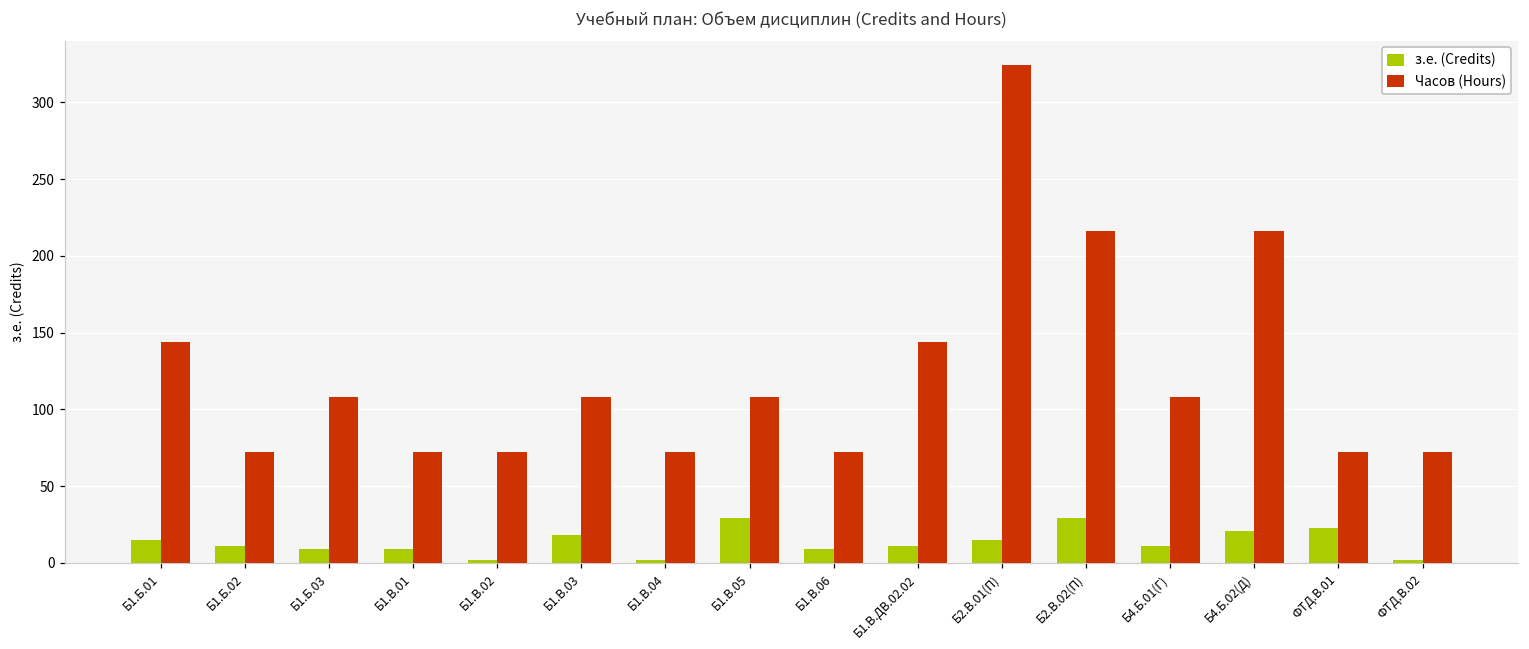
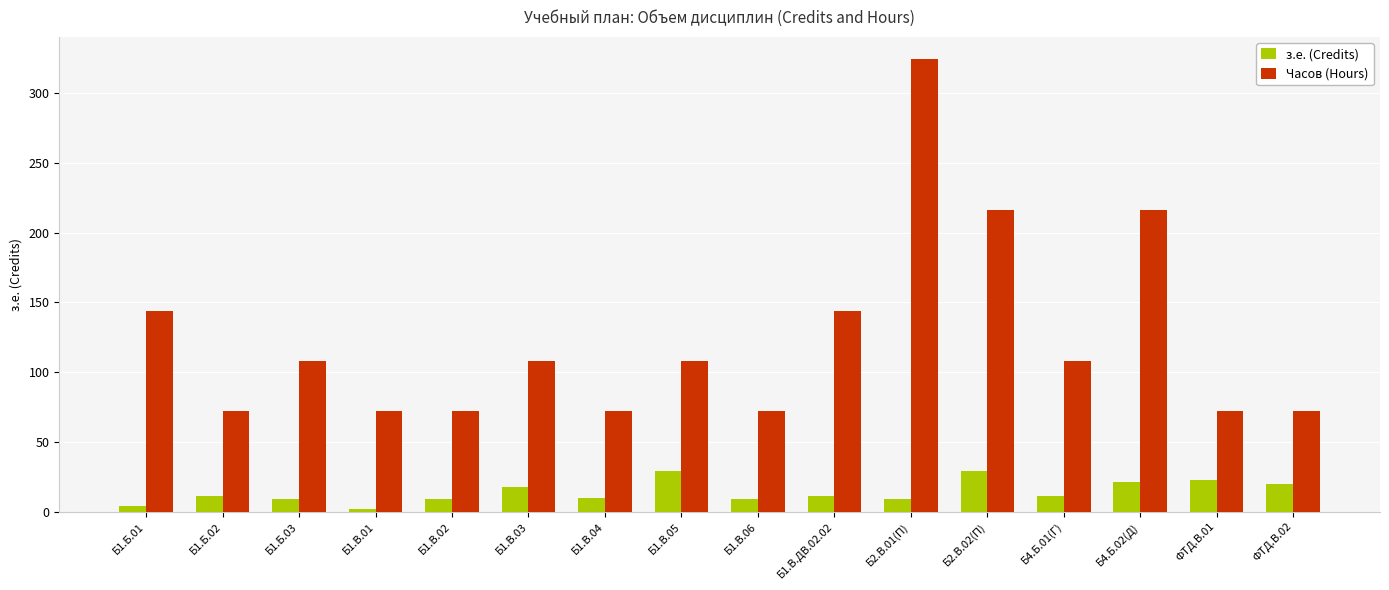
  {
    "з.е. (Credits)": {
-     "Б1.Б.01": 15,
+     "Б1.Б.01": 4,
      "Б1.Б.02": 11,
      "Б1.Б.03": 9,
-     "Б1.В.01": 9,
-     "Б1.В.02": 2,
+     "Б1.В.01": 2,
+     "Б1.В.02": 9,
      "Б1.В.03": 18,
-     "Б1.В.04": 2,
+     "Б1.В.04": 10,
      "Б1.В.05": 29,
      "Б1.В.06": 9,
      "Б1.В.ДВ.02.02": 11,
-     "Б2.В.01(П)": 15,
+     "Б2.В.01(П)": 9,
      "Б2.В.02(П)": 29,
      "Б4.Б.01(Г)": 11,
      "Б4.Б.02(Д)": 21,
      "ФТД.В.01": 23,
-     "ФТД.В.02": 2
+     "ФТД.В.02": 20
    },
    "Часов (Hours)": {
      "Б1.Б.01": 144,
      "Б1.Б.02": 72,
      "Б1.Б.03": 108,
      "Б1.В.01": 72,
      "Б1.В.02": 72,
      "Б1.В.03": 108,
      "Б1.В.04": 72,
      "Б1.В.05": 108,
      "Б1.В.06": 72,
      "Б1.В.ДВ.02.02": 144,
      "Б2.В.01(П)": 324,
      "Б2.В.02(П)": 216,
      "Б4.Б.01(Г)": 108,
      "Б4.Б.02(Д)": 216,
      "ФТД.В.01": 72,
      "ФТД.В.02": 72
    }
  }
